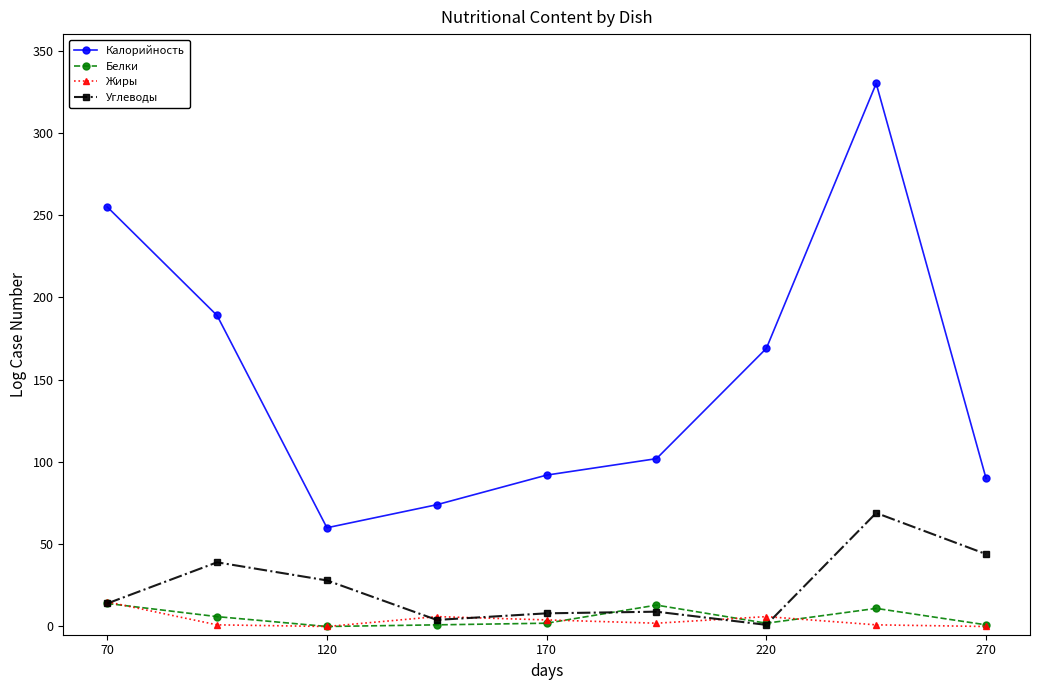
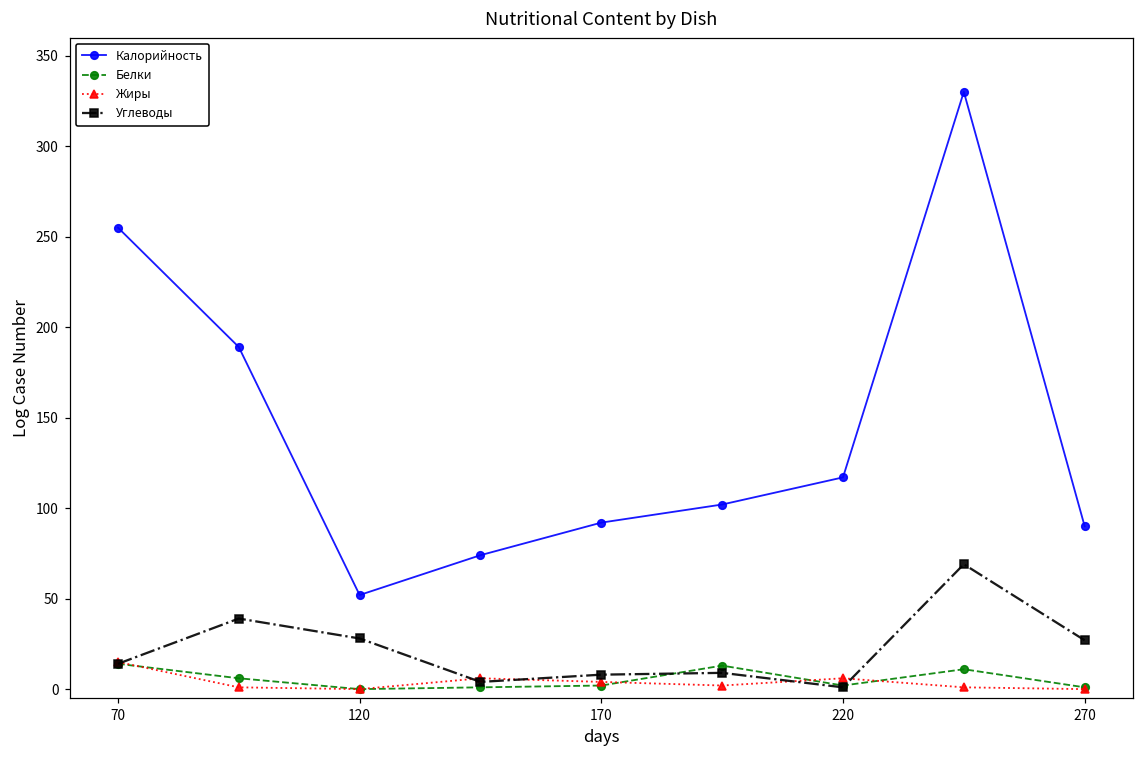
  {
    "Калорийность": {
      "70": 255,
-     "120": 60,
+     "120": 52,
      "170": 92,
-     "220": 169,
+     "220": 117,
      "270": 90
    },
    "Белки": {
      "170": 2
    },
    "Жиры": {
      "170": 4,
      "220": 6
    },
    "Углеводы": {
      "120": 28,
      "170": 8,
-     "270": 44
+     "270": 27
    }
  }
